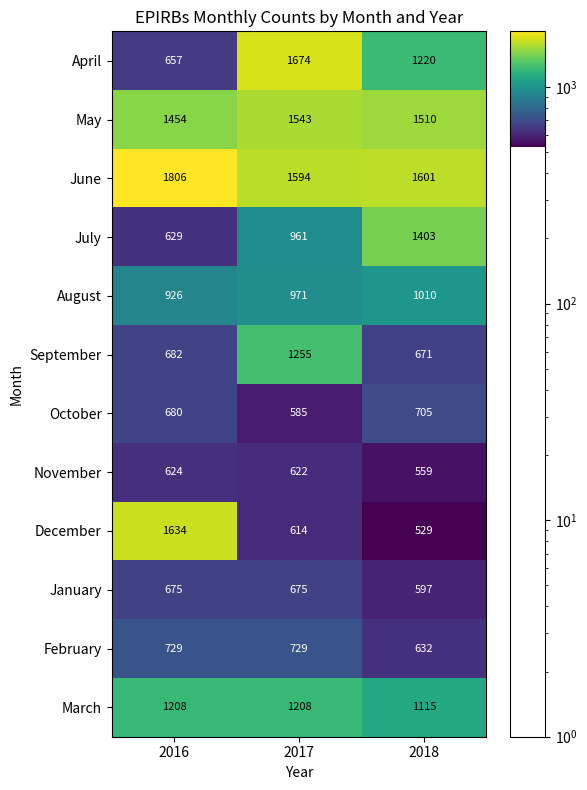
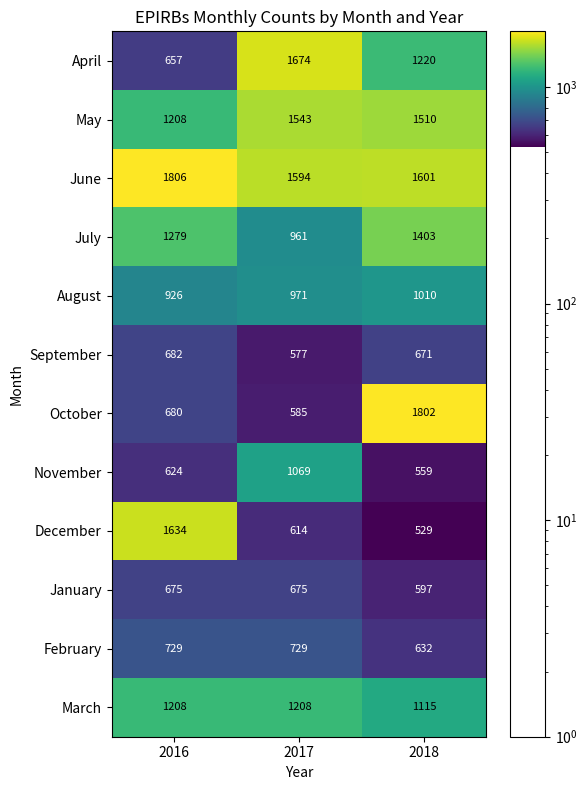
  {
    "April": {
      "2016": 657,
      "2017": 1674,
      "2018": 1220
    },
    "May": {
-     "2016": 1454,
+     "2016": 1208,
      "2017": 1543,
      "2018": 1510
    },
    "June": {
      "2016": 1806,
      "2017": 1594,
      "2018": 1601
    },
    "July": {
-     "2016": 629,
+     "2016": 1279,
      "2017": 961,
      "2018": 1403
    },
    "August": {
      "2016": 926,
      "2017": 971,
      "2018": 1010
    },
    "September": {
      "2016": 682,
-     "2017": 1255,
+     "2017": 577,
      "2018": 671
    },
    "October": {
      "2016": 680,
      "2017": 585,
-     "2018": 705
+     "2018": 1802
    },
    "November": {
      "2016": 624,
-     "2017": 622,
+     "2017": 1069,
      "2018": 559
    },
    "December": {
      "2016": 1634,
      "2017": 614,
      "2018": 529
    },
    "January": {
      "2016": 675,
      "2017": 675,
      "2018": 597
    },
    "February": {
      "2016": 729,
      "2017": 729,
      "2018": 632
    },
    "March": {
      "2016": 1208,
      "2017": 1208,
      "2018": 1115
    }
  }
